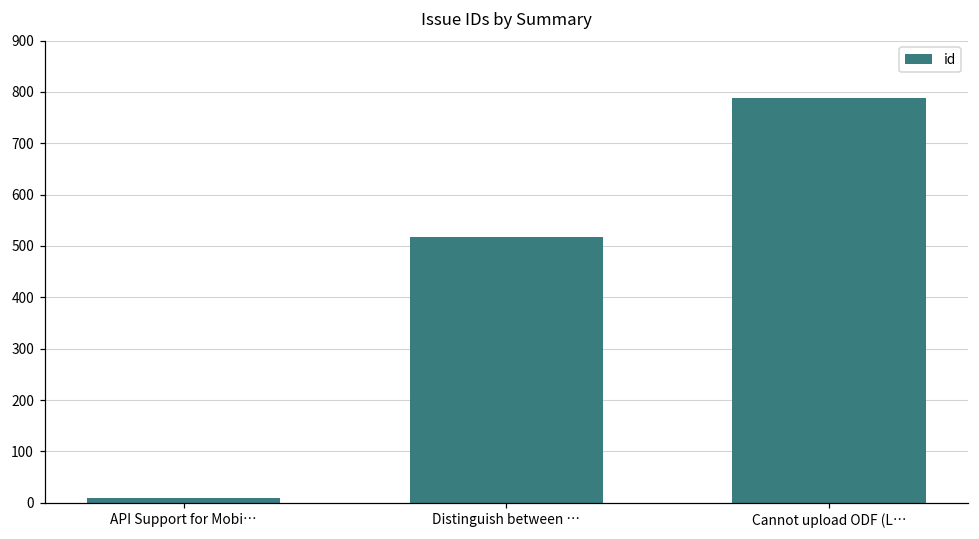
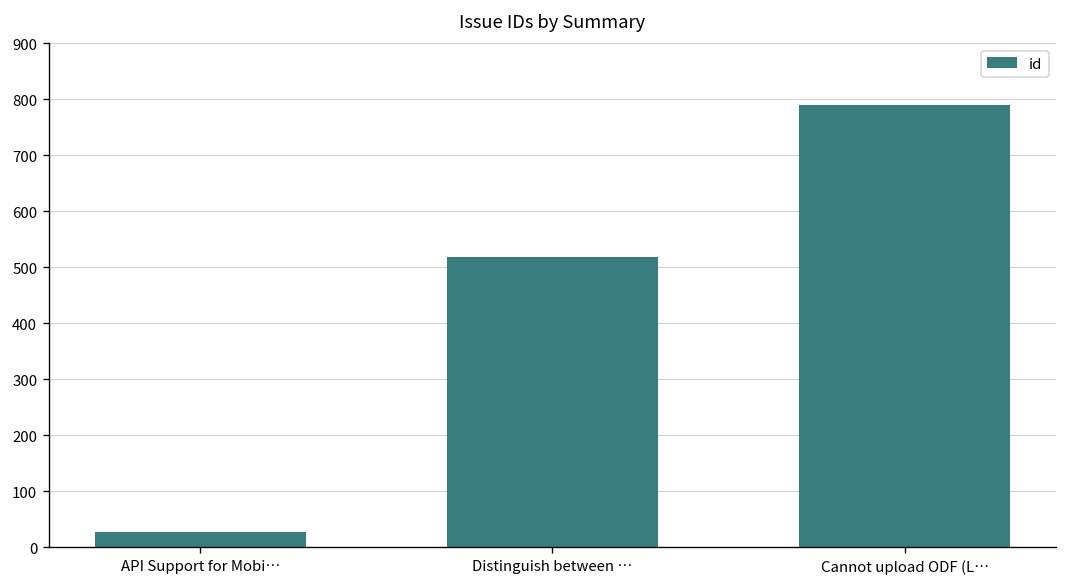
  {
-   "API Support for Mobi…": 10,
+   "API Support for Mobi…": 30,
    "Distinguish between …": 520,
    "Cannot upload ODF (L…": 790
  }
